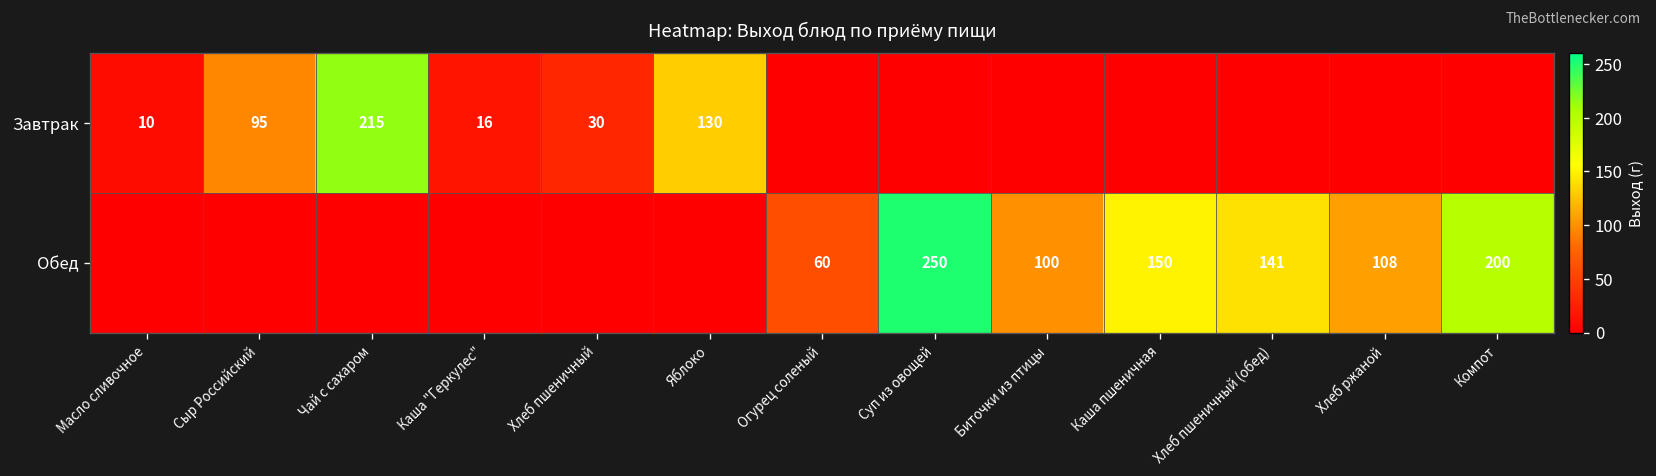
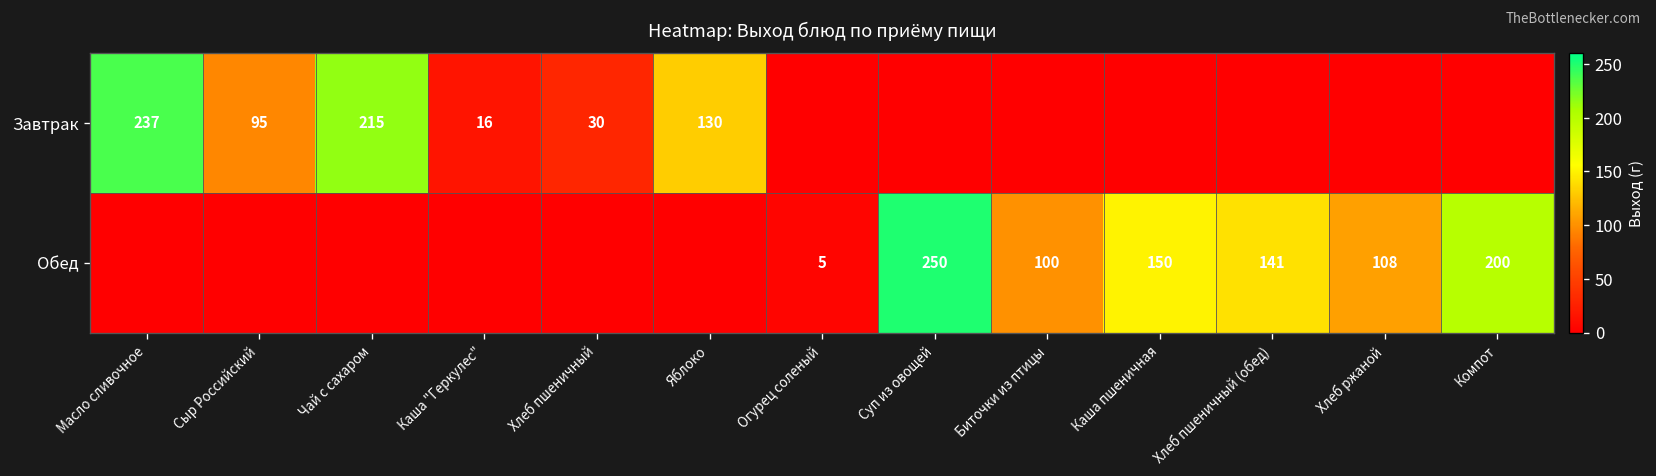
  {
    "Завтрак": {
-     "Масло сливочное": 10,
+     "Масло сливочное": 237,
      "Сыр Российский": 95,
      "Чай с сахаром": 215,
      "Каша \"Геркулес\"": 16,
      "Хлеб пшеничный": 30,
      "Яблоко": 130
    },
    "Обед": {
-     "Огурец соленый": 60,
+     "Огурец соленый": 5,
      "Суп из овощей": 250,
      "Биточки из птицы": 100,
      "Каша пшеничная": 150,
      "Хлеб пшеничный (обед)": 141,
      "Хлеб ржаной": 108,
      "Компот": 200
    }
  }
